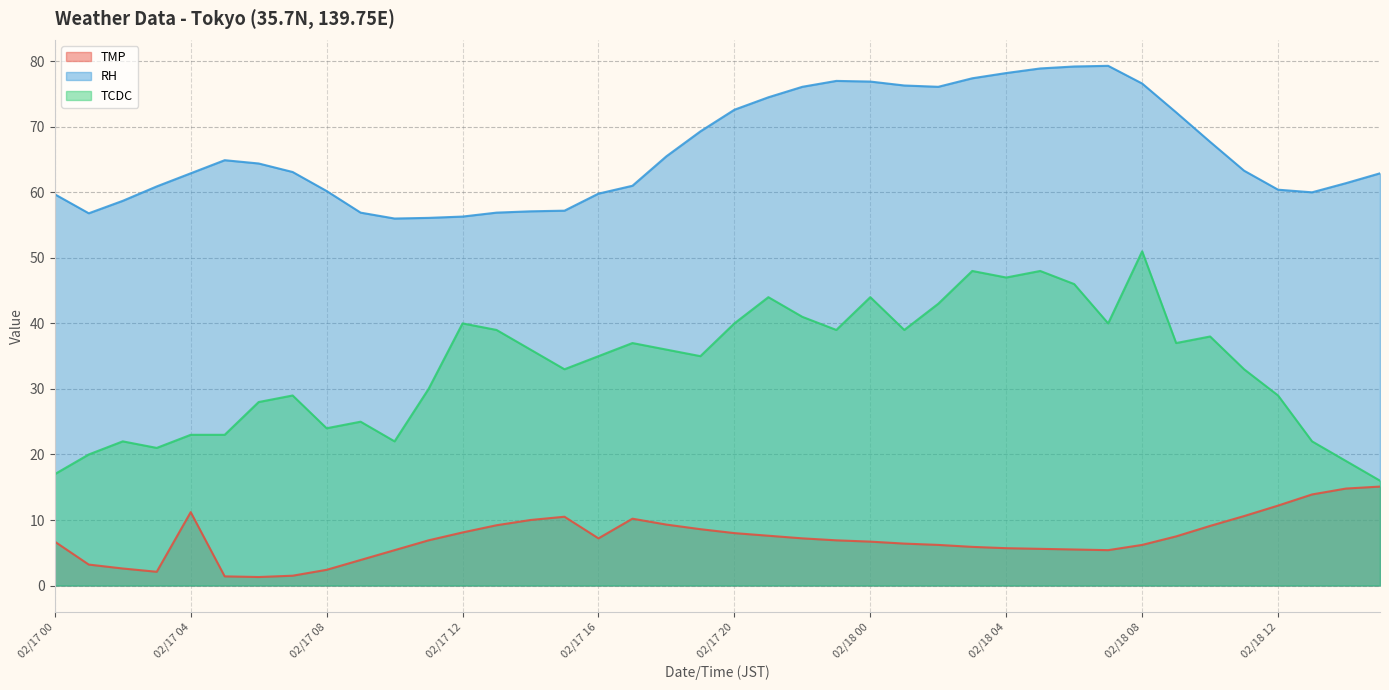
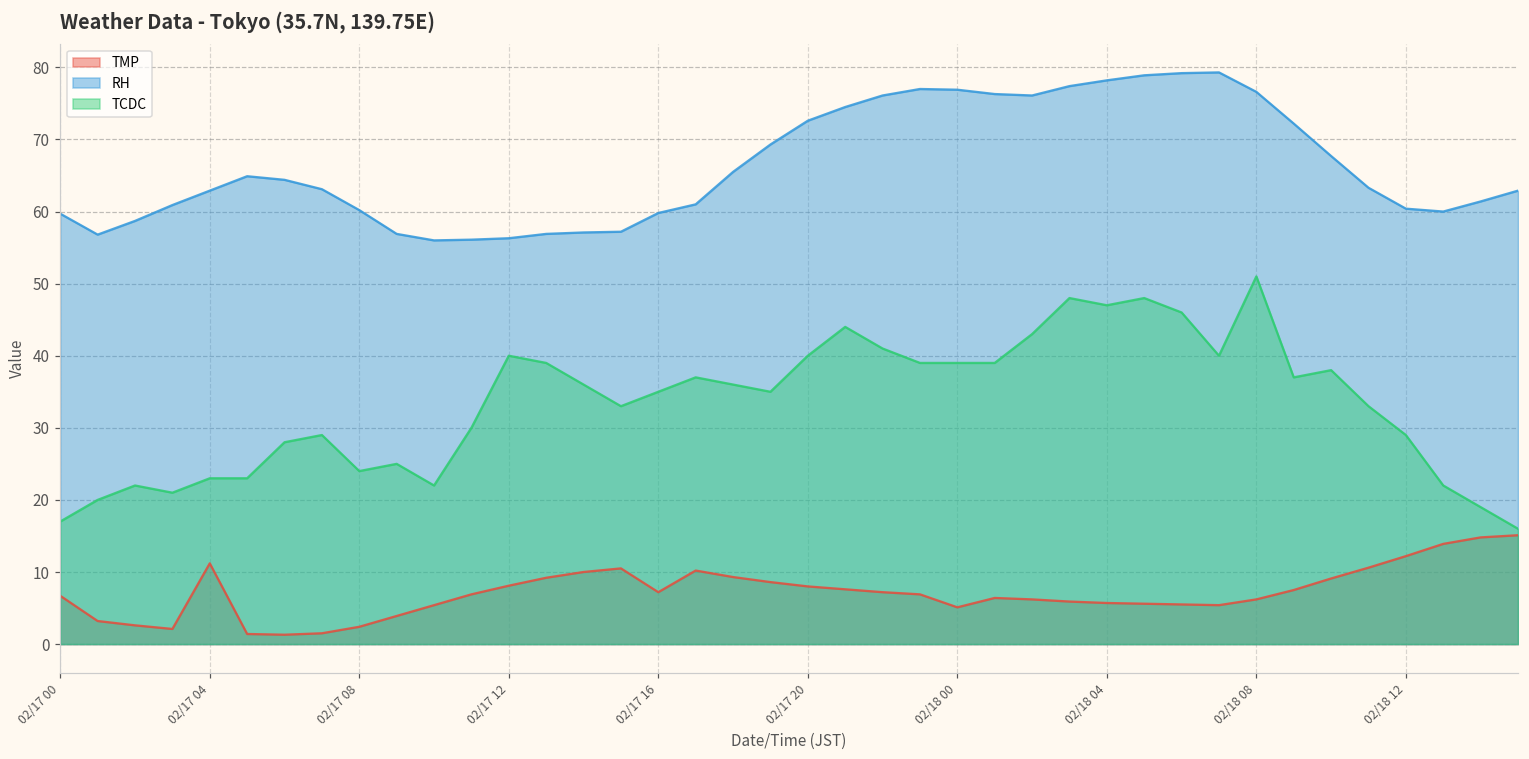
  {
    "TMP": {
      "02/17 00": 7,
      "02/17 04": 11,
      "02/17 08": 2,
      "02/17 12": 8,
      "02/17 16": 7,
      "02/17 20": 8,
-     "02/18 00": 7,
+     "02/18 00": 5,
      "02/18 04": 6,
      "02/18 08": 6,
      "02/18 12": 12
    },
    "RH": {
      "02/17 00": 60,
      "02/17 04": 63,
      "02/17 08": 60,
      "02/17 12": 56,
      "02/17 16": 60,
      "02/17 20": 73,
      "02/18 00": 77,
      "02/18 04": 78,
      "02/18 08": 77,
      "02/18 12": 60
    },
    "TCDC": {
      "02/17 00": 17,
      "02/17 04": 23,
      "02/17 08": 24,
      "02/17 12": 40,
      "02/17 16": 35,
      "02/17 20": 40,
-     "02/18 00": 44,
+     "02/18 00": 39,
      "02/18 04": 47,
      "02/18 08": 51,
      "02/18 12": 29
    }
  }
